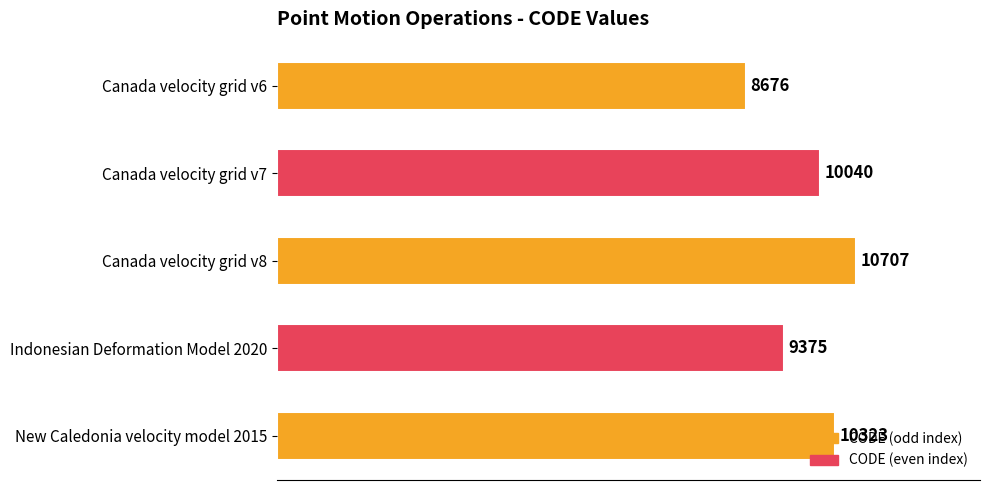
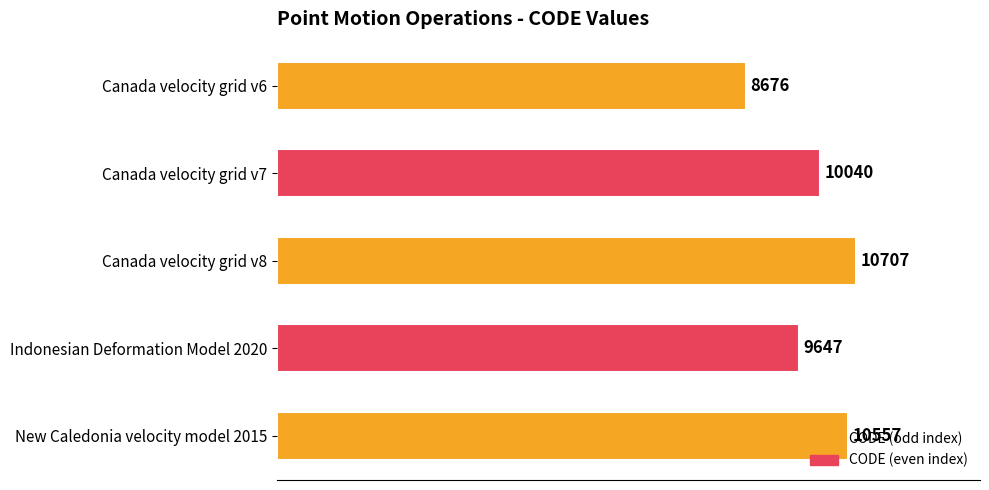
  {
    "Canada velocity grid v6": 8676,
    "Canada velocity grid v7": 10040,
    "Canada velocity grid v8": 10707,
-   "Indonesian Deformation Model 2020": 9375,
-   "New Caledonia velocity model 2015": 10323
+   "Indonesian Deformation Model 2020": 9647,
+   "New Caledonia velocity model 2015": 10557
  }
